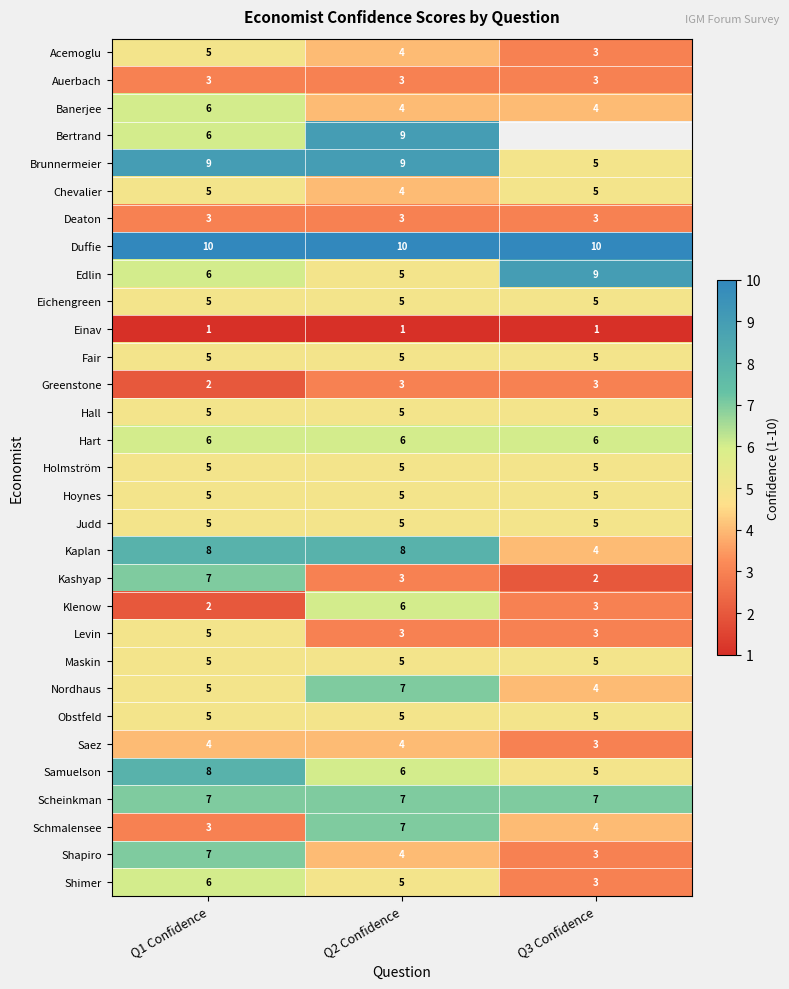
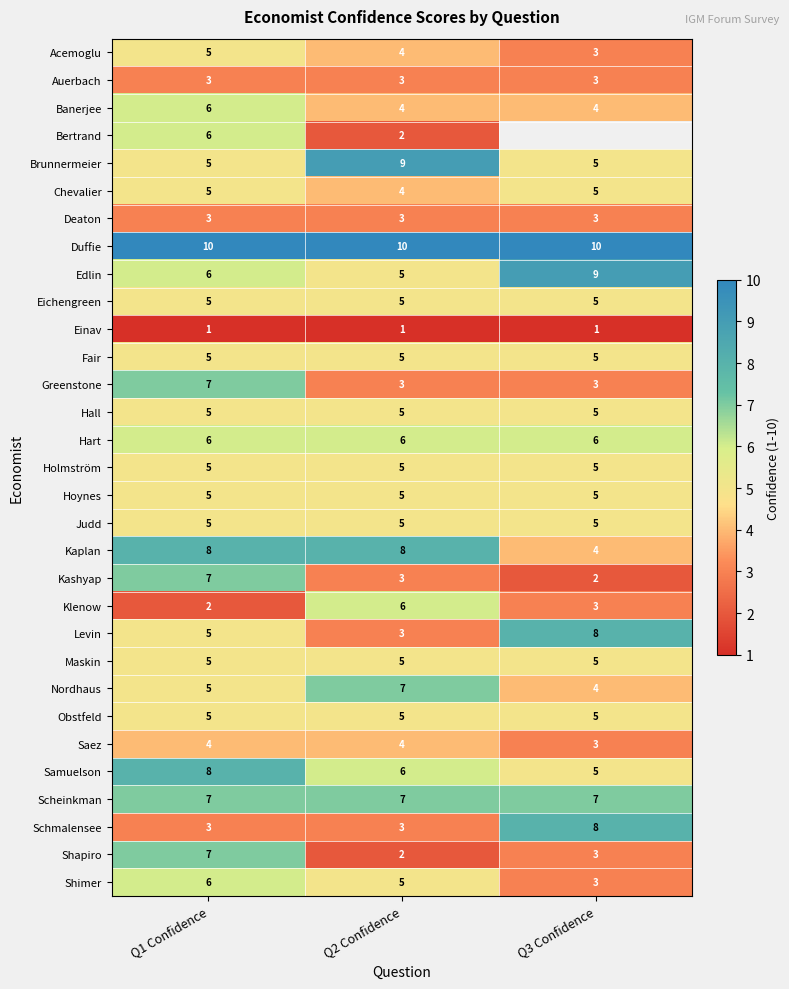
  {
    "Acemoglu": {
      "Q1 Confidence": 5,
      "Q2 Confidence": 4,
      "Q3 Confidence": 3
    },
    "Auerbach": {
      "Q1 Confidence": 3,
      "Q2 Confidence": 3,
      "Q3 Confidence": 3
    },
    "Banerjee": {
      "Q1 Confidence": 6,
      "Q2 Confidence": 4,
      "Q3 Confidence": 4
    },
    "Bertrand": {
      "Q1 Confidence": 6,
-     "Q2 Confidence": 9
+     "Q2 Confidence": 2
    },
    "Brunnermeier": {
-     "Q1 Confidence": 9,
+     "Q1 Confidence": 5,
      "Q2 Confidence": 9,
      "Q3 Confidence": 5
    },
    "Chevalier": {
      "Q1 Confidence": 5,
      "Q2 Confidence": 4,
      "Q3 Confidence": 5
    },
    "Deaton": {
      "Q1 Confidence": 3,
      "Q2 Confidence": 3,
      "Q3 Confidence": 3
    },
    "Duffie": {
      "Q1 Confidence": 10,
      "Q2 Confidence": 10,
      "Q3 Confidence": 10
    },
    "Edlin": {
      "Q1 Confidence": 6,
      "Q2 Confidence": 5,
      "Q3 Confidence": 9
    },
    "Eichengreen": {
      "Q1 Confidence": 5,
      "Q2 Confidence": 5,
      "Q3 Confidence": 5
    },
    "Einav": {
      "Q1 Confidence": 1,
      "Q2 Confidence": 1,
      "Q3 Confidence": 1
    },
    "Fair": {
      "Q1 Confidence": 5,
      "Q2 Confidence": 5,
      "Q3 Confidence": 5
    },
    "Greenstone": {
-     "Q1 Confidence": 2,
+     "Q1 Confidence": 7,
      "Q2 Confidence": 3,
      "Q3 Confidence": 3
    },
    "Hall": {
      "Q1 Confidence": 5,
      "Q2 Confidence": 5,
      "Q3 Confidence": 5
    },
    "Hart": {
      "Q1 Confidence": 6,
      "Q2 Confidence": 6,
      "Q3 Confidence": 6
    },
    "Holmström": {
      "Q1 Confidence": 5,
      "Q2 Confidence": 5,
      "Q3 Confidence": 5
    },
    "Hoynes": {
      "Q1 Confidence": 5,
      "Q2 Confidence": 5,
      "Q3 Confidence": 5
    },
    "Judd": {
      "Q1 Confidence": 5,
      "Q2 Confidence": 5,
      "Q3 Confidence": 5
    },
    "Kaplan": {
      "Q1 Confidence": 8,
      "Q2 Confidence": 8,
      "Q3 Confidence": 4
    },
    "Kashyap": {
      "Q1 Confidence": 7,
      "Q2 Confidence": 3,
      "Q3 Confidence": 2
    },
    "Klenow": {
      "Q1 Confidence": 2,
      "Q2 Confidence": 6,
      "Q3 Confidence": 3
    },
    "Levin": {
      "Q1 Confidence": 5,
      "Q2 Confidence": 3,
-     "Q3 Confidence": 3
+     "Q3 Confidence": 8
    },
    "Maskin": {
      "Q1 Confidence": 5,
      "Q2 Confidence": 5,
      "Q3 Confidence": 5
    },
    "Nordhaus": {
      "Q1 Confidence": 5,
      "Q2 Confidence": 7,
      "Q3 Confidence": 4
    },
    "Obstfeld": {
      "Q1 Confidence": 5,
      "Q2 Confidence": 5,
      "Q3 Confidence": 5
    },
    "Saez": {
      "Q1 Confidence": 4,
      "Q2 Confidence": 4,
      "Q3 Confidence": 3
    },
    "Samuelson": {
      "Q1 Confidence": 8,
      "Q2 Confidence": 6,
      "Q3 Confidence": 5
    },
    "Scheinkman": {
      "Q1 Confidence": 7,
      "Q2 Confidence": 7,
      "Q3 Confidence": 7
    },
    "Schmalensee": {
      "Q1 Confidence": 3,
-     "Q2 Confidence": 7,
-     "Q3 Confidence": 4
+     "Q2 Confidence": 3,
+     "Q3 Confidence": 8
    },
    "Shapiro": {
      "Q1 Confidence": 7,
-     "Q2 Confidence": 4,
+     "Q2 Confidence": 2,
      "Q3 Confidence": 3
    },
    "Shimer": {
      "Q1 Confidence": 6,
      "Q2 Confidence": 5,
      "Q3 Confidence": 3
    }
  }
